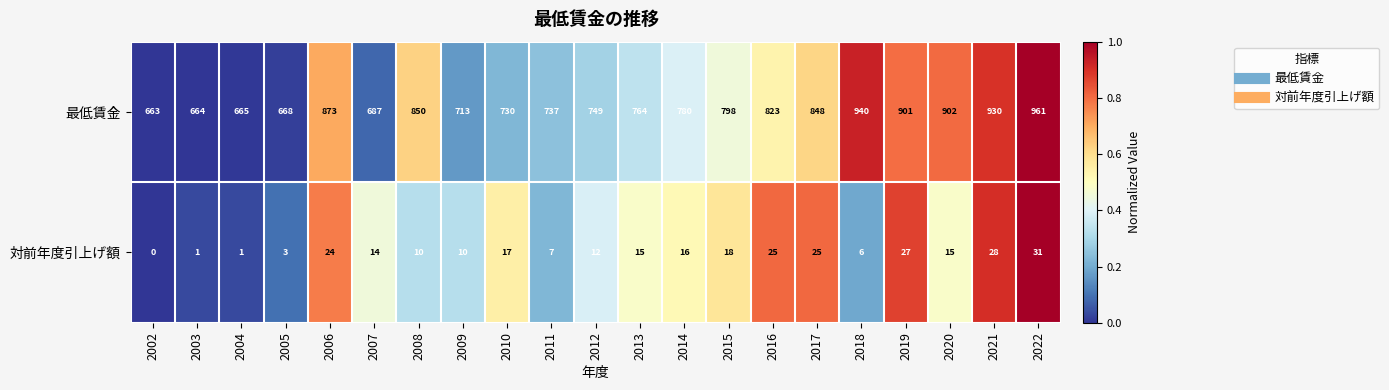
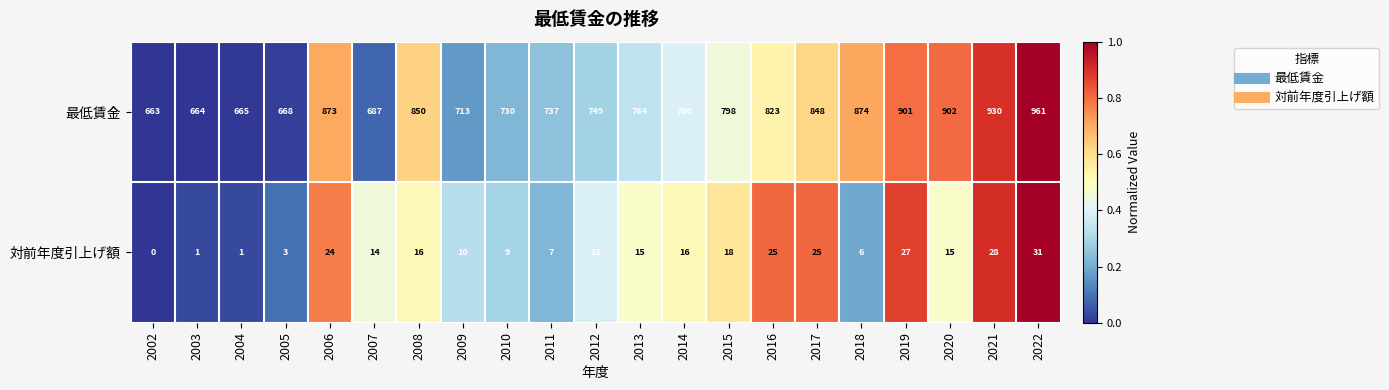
  {
    "最低賃金": {
      "2002": 663,
      "2003": 664,
      "2004": 665,
      "2005": 668,
      "2006": 873,
      "2007": 687,
      "2008": 850,
      "2009": 713,
      "2010": 730,
      "2011": 737,
      "2012": 749,
      "2013": 764,
      "2015": 798,
      "2016": 823,
      "2017": 848,
-     "2018": 940,
+     "2018": 874,
      "2019": 901,
      "2020": 902,
      "2021": 930,
      "2022": 961
    },
    "対前年度引上げ額": {
      "2002": 0,
      "2003": 1,
      "2004": 1,
      "2005": 3,
      "2006": 24,
      "2007": 14,
-     "2008": 10,
+     "2008": 16,
      "2009": 10,
-     "2010": 17,
+     "2010": 9,
      "2011": 7,
      "2013": 15,
      "2014": 16,
      "2015": 18,
      "2016": 25,
      "2017": 25,
      "2018": 6,
      "2019": 27,
      "2020": 15,
      "2021": 28,
      "2022": 31
    }
  }
